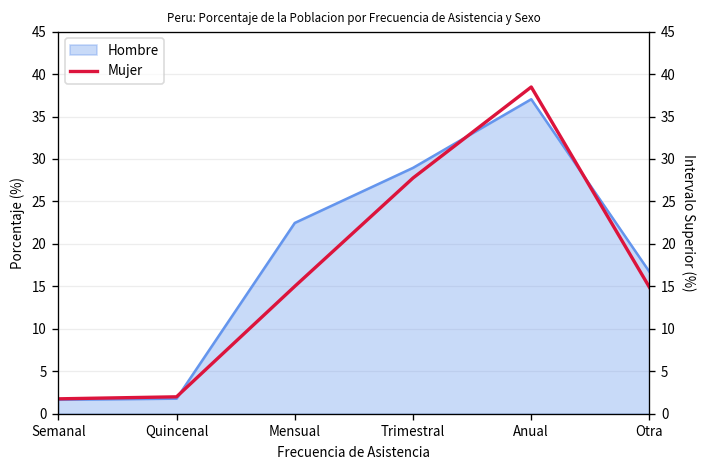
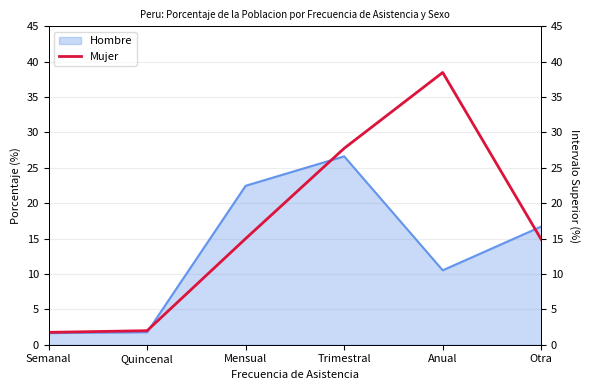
  {
    "Hombre": {
      "Mensual": 22,
-     "Trimestral": 29,
-     "Anual": 37,
+     "Trimestral": 27,
+     "Anual": 11,
      "Otra": 17
    }
  }
